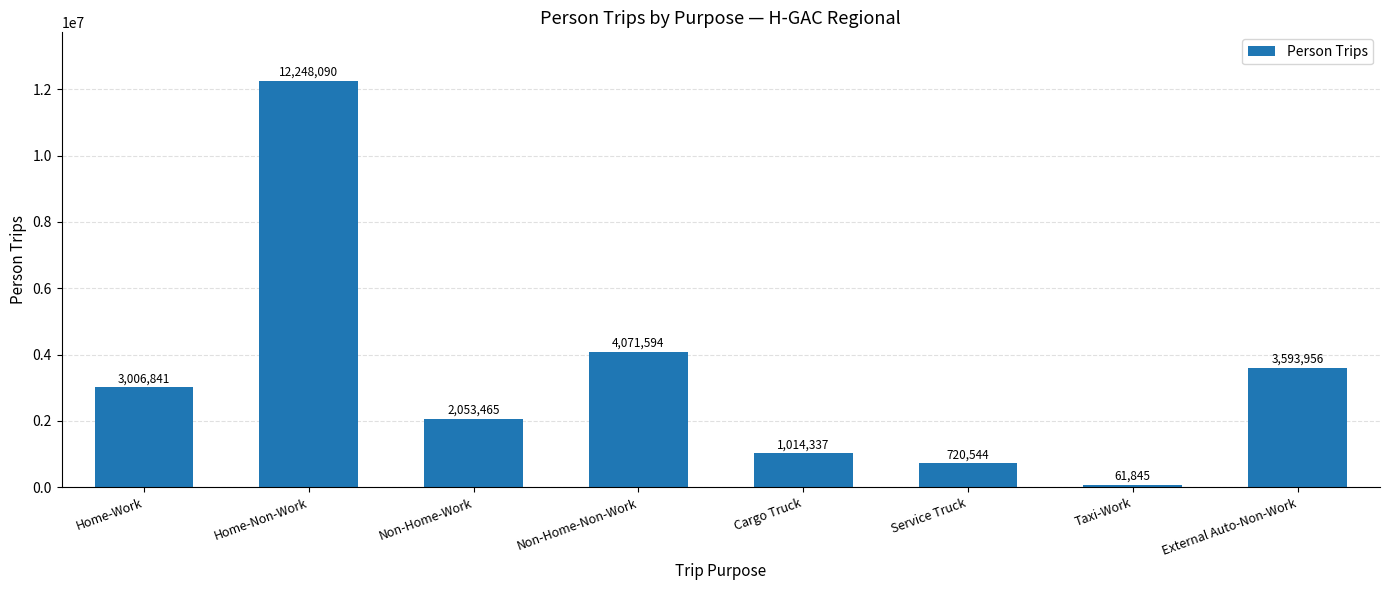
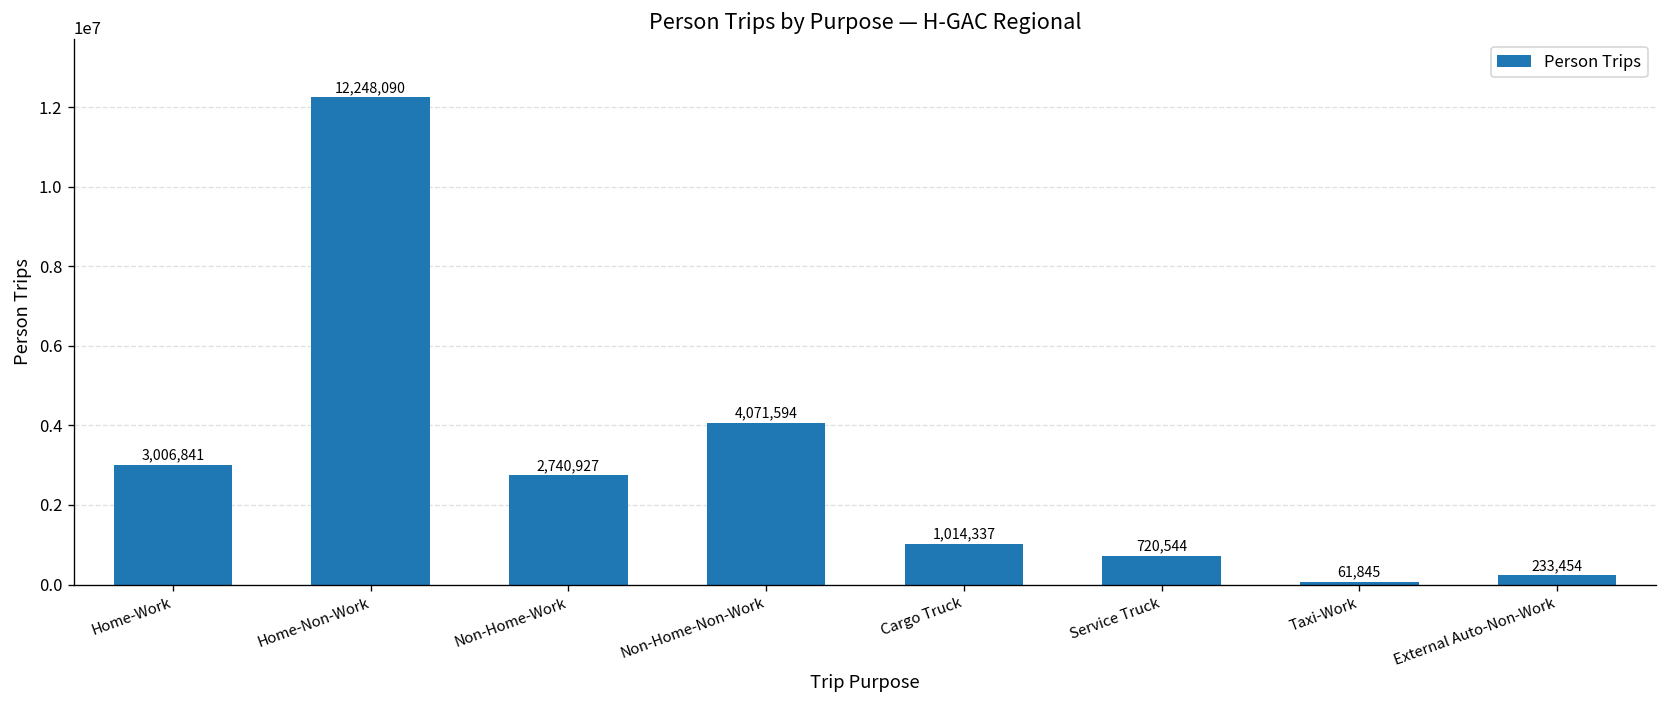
  {
    "Home-Work": "3,006,841",
    "Home-Non-Work": "12,248,090",
-   "Non-Home-Work": "2,053,465",
+   "Non-Home-Work": "2,740,927",
    "Non-Home-Non-Work": "4,071,594",
    "Cargo Truck": "1,014,337",
    "Service Truck": "720,544",
    "Taxi-Work": "61,845",
-   "External Auto-Non-Work": "3,593,956"
+   "External Auto-Non-Work": "233,454"
  }
